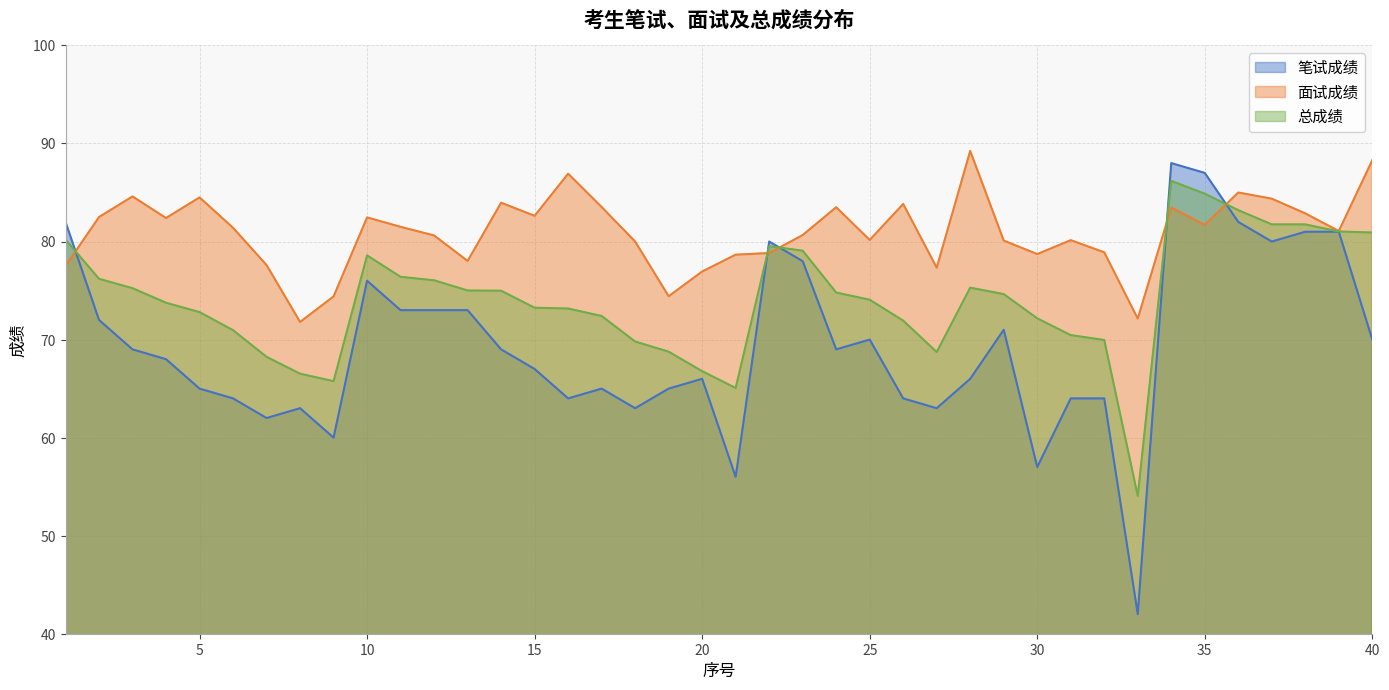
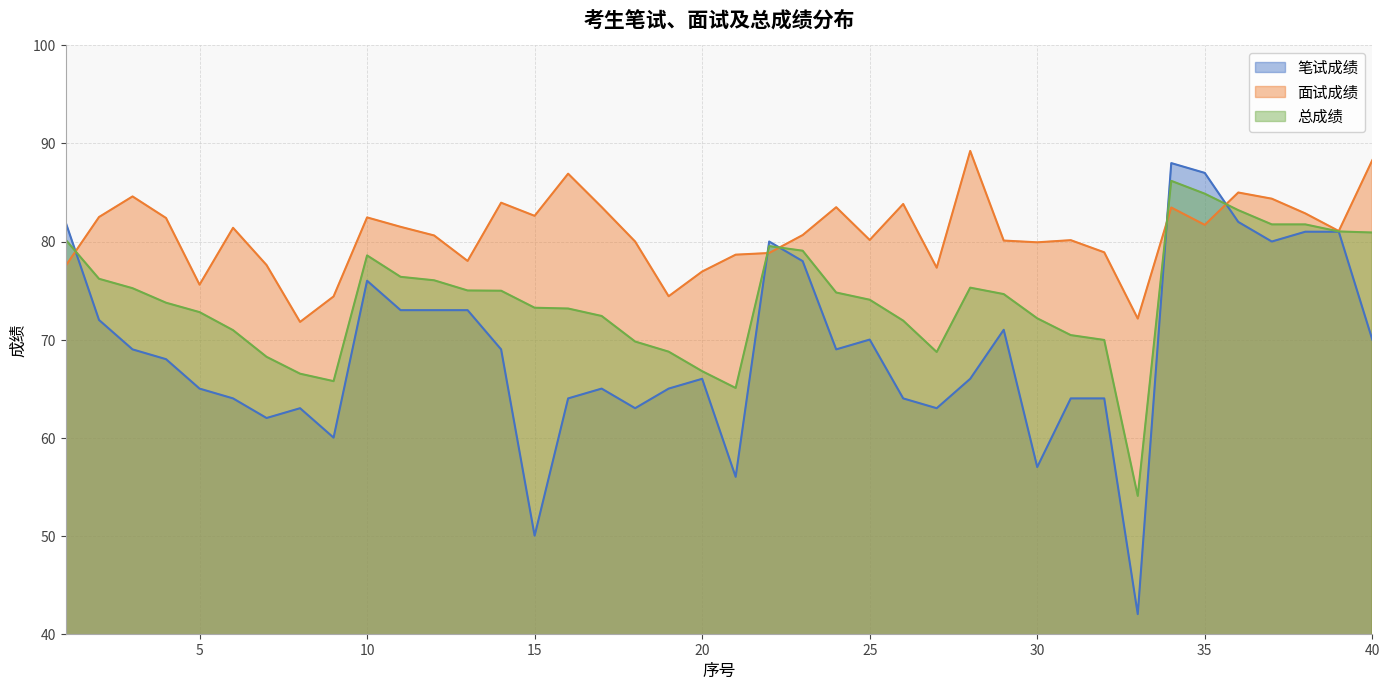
  {
    "笔试成绩": {
      "5": 65,
      "10": 76,
-     "15": 67,
+     "15": 50,
      "20": 66,
      "25": 70,
      "30": 57,
      "35": 87,
      "40": 70
    },
    "面试成绩": {
-     "5": 85,
+     "5": 76,
      "10": 82,
      "15": 83,
      "20": 77,
      "25": 80,
-     "30": 79,
+     "30": 80,
      "35": 82,
      "40": 88
    },
    "总成绩": {
      "5": 73,
      "10": 79,
      "15": 73,
      "20": 67,
      "25": 74,
      "30": 72,
      "35": 85,
      "40": 81
    }
  }
